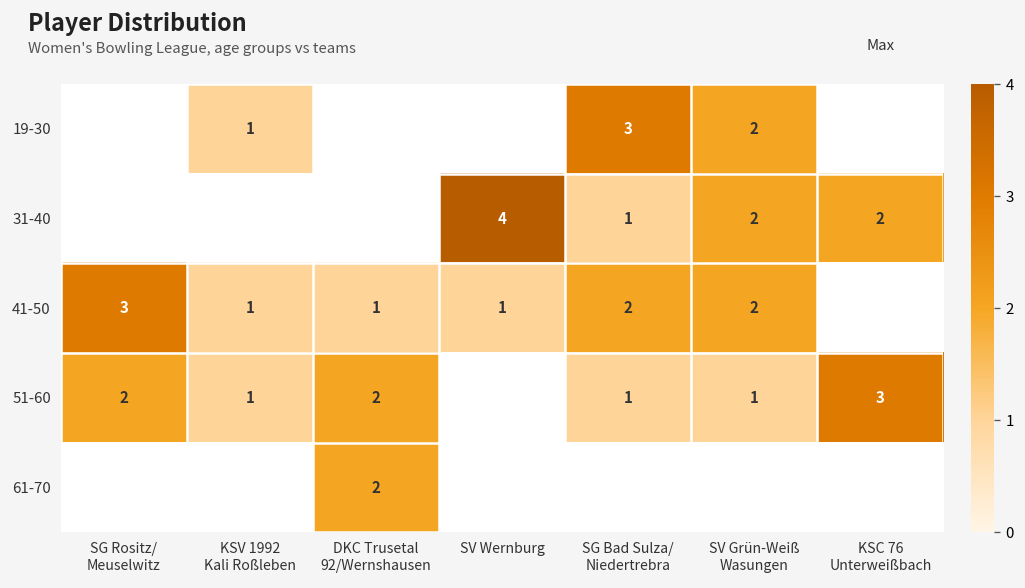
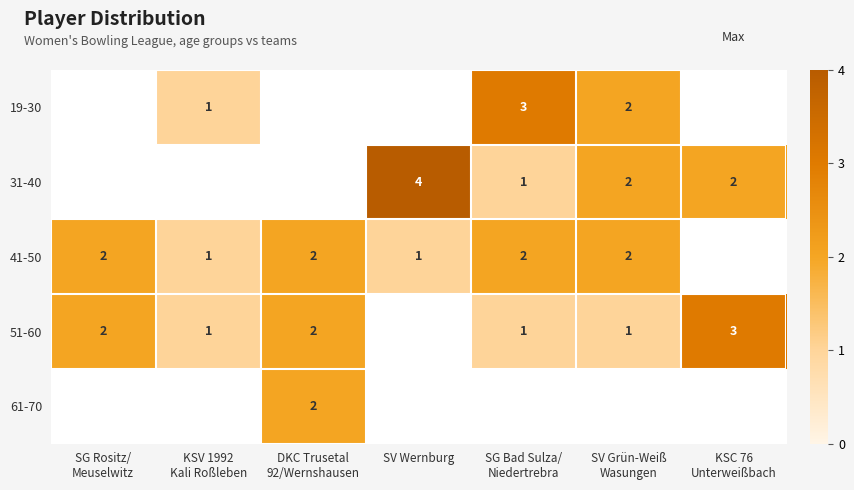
  {
    "19-30": {
      "KSV 1992 Kali Roßleben": 1,
      "SG Bad Sulza/ Niedertrebra": 3,
      "SV Grün-Weiß Wasungen": 2
    },
    "31-40": {
      "SV Wernburg": 4,
      "SG Bad Sulza/ Niedertrebra": 1,
      "SV Grün-Weiß Wasungen": 2,
      "KSC 76 Unterweißbach": 2
    },
    "41-50": {
-     "SG Rositz/ Meuselwitz": 3,
+     "SG Rositz/ Meuselwitz": 2,
      "KSV 1992 Kali Roßleben": 1,
-     "DKC Trusetal 92/Wernshausen": 1,
+     "DKC Trusetal 92/Wernshausen": 2,
      "SV Wernburg": 1,
      "SG Bad Sulza/ Niedertrebra": 2,
      "SV Grün-Weiß Wasungen": 2
    },
    "51-60": {
      "SG Rositz/ Meuselwitz": 2,
      "KSV 1992 Kali Roßleben": 1,
      "DKC Trusetal 92/Wernshausen": 2,
      "SG Bad Sulza/ Niedertrebra": 1,
      "SV Grün-Weiß Wasungen": 1,
      "KSC 76 Unterweißbach": 3
    },
    "61-70": {
      "DKC Trusetal 92/Wernshausen": 2
    }
  }
